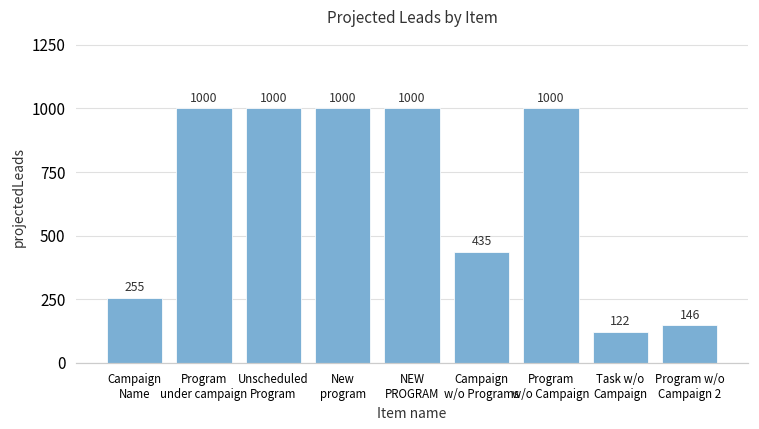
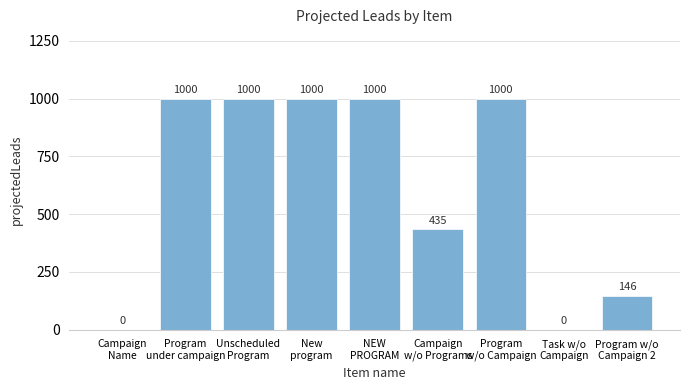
  {
-   "Campaign Name": 255,
+   "Campaign Name": 0,
    "Program under campaign": 1000,
    "Unscheduled Program": 1000,
    "New program": 1000,
    "NEW PROGRAM": 1000,
    "Campaign w/o Programs": 435,
    "Program w/o Campaign": 1000,
-   "Task w/o Campaign": 122,
+   "Task w/o Campaign": 0,
    "Program w/o Campaign 2": 146
  }
